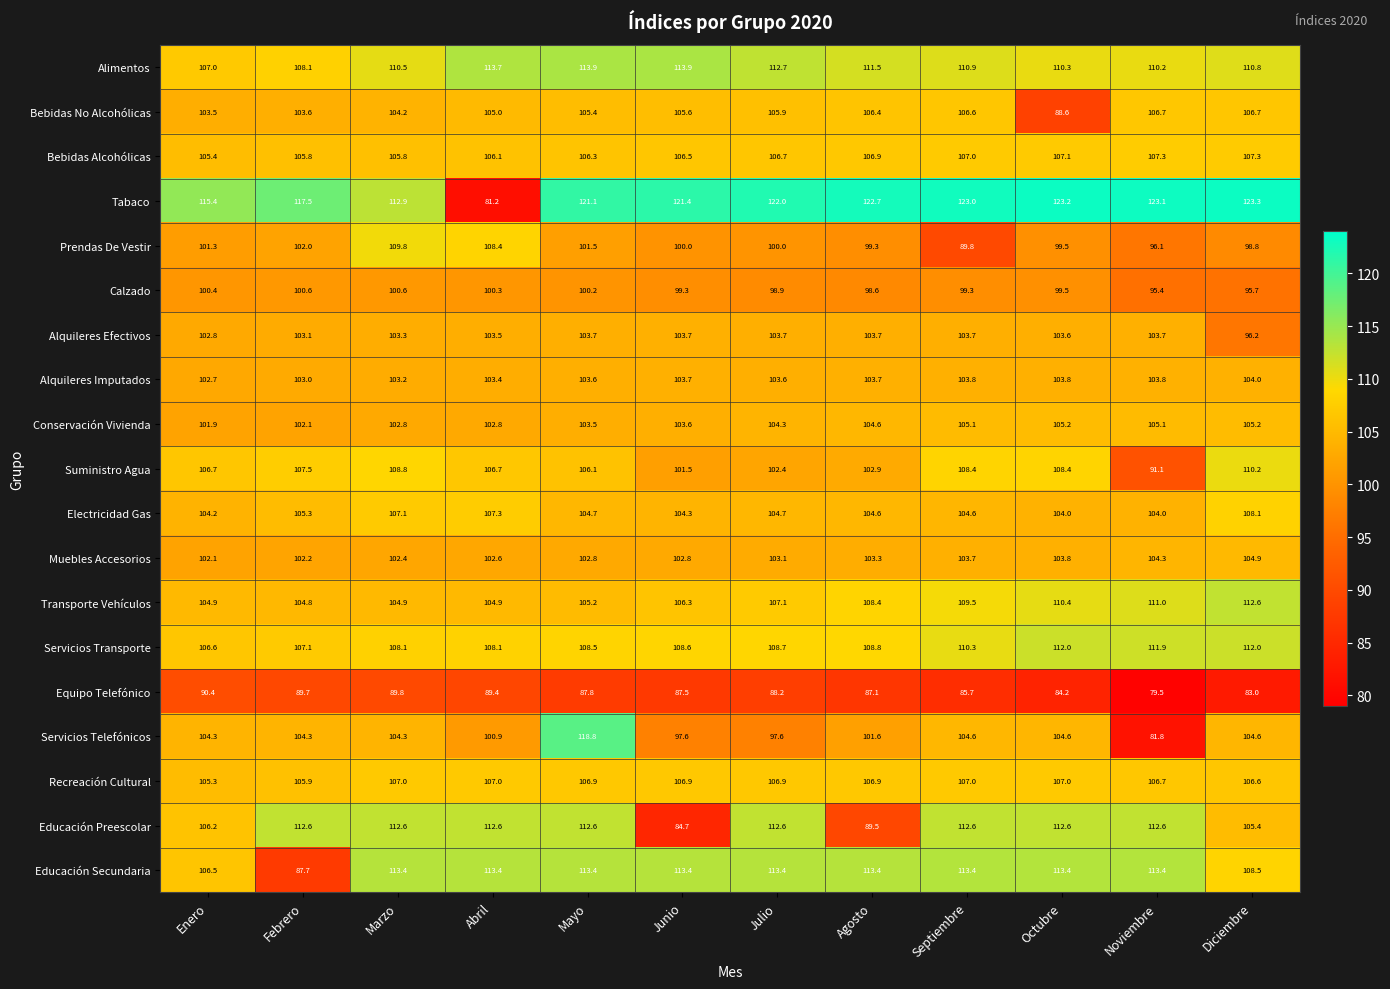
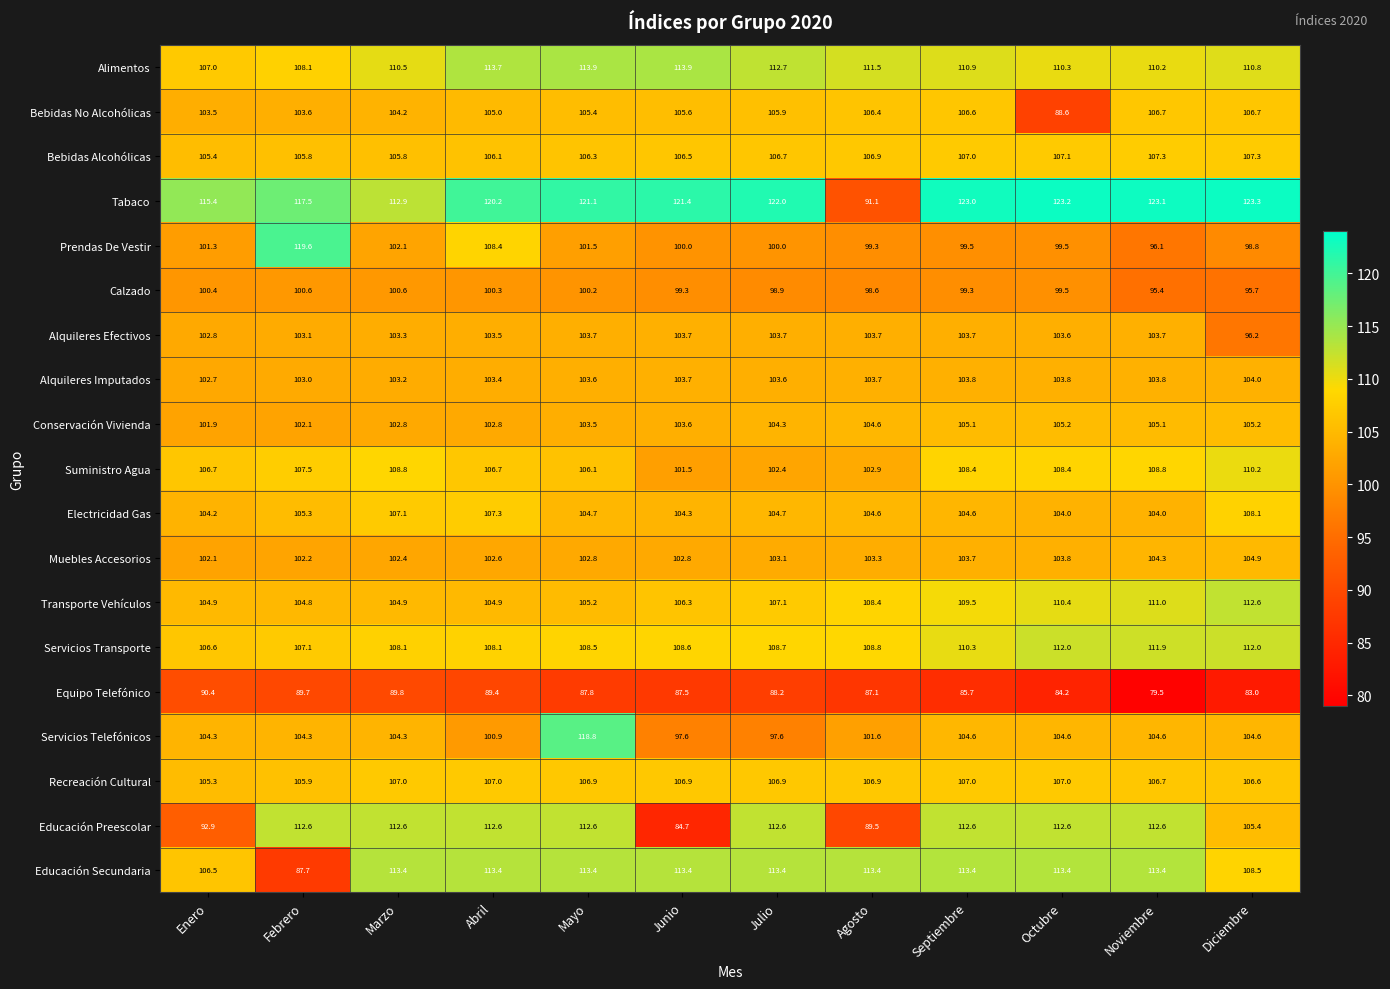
  {
    "Tabaco": {
      "Enero": 115.4,
      "Febrero": 117.5,
      "Marzo": 112.9,
-     "Abril": 81.2,
+     "Abril": 120.2,
      "Mayo": 121.1,
      "Junio": 121.4,
      "Julio": 122.0,
-     "Agosto": 122.7,
+     "Agosto": 91.1,
      "Septiembre": 123.0,
      "Octubre": 123.2,
      "Noviembre": 123.1,
      "Diciembre": 123.3
    },
    "Prendas De Vestir": {
      "Enero": 101.3,
-     "Febrero": 102.0,
-     "Marzo": 109.8,
+     "Febrero": 119.6,
+     "Marzo": 102.1,
      "Abril": 108.4,
      "Mayo": 101.5,
      "Junio": 100.0,
      "Julio": 100.0,
      "Agosto": 99.3,
-     "Septiembre": 89.8,
+     "Septiembre": 99.5,
      "Octubre": 99.5,
      "Noviembre": 96.1,
      "Diciembre": 98.8
    },
    "Suministro Agua": {
      "Enero": 106.7,
      "Febrero": 107.5,
      "Marzo": 108.8,
      "Abril": 106.7,
      "Mayo": 106.1,
      "Junio": 101.5,
      "Julio": 102.4,
      "Agosto": 102.9,
      "Septiembre": 108.4,
      "Octubre": 108.4,
-     "Noviembre": 91.1,
+     "Noviembre": 108.8,
      "Diciembre": 110.2
    },
    "Servicios Telefónicos": {
      "Enero": 104.3,
      "Febrero": 104.3,
      "Marzo": 104.3,
      "Abril": 100.9,
      "Mayo": 118.8,
      "Junio": 97.6,
      "Julio": 97.6,
      "Agosto": 101.6,
      "Septiembre": 104.6,
      "Octubre": 104.6,
-     "Noviembre": 81.8,
+     "Noviembre": 104.6,
      "Diciembre": 104.6
    },
    "Educación Preescolar": {
-     "Enero": 106.2,
+     "Enero": 92.9,
      "Febrero": 112.6,
      "Marzo": 112.6,
      "Abril": 112.6,
      "Mayo": 112.6,
      "Junio": 84.7,
      "Julio": 112.6,
      "Agosto": 89.5,
      "Septiembre": 112.6,
      "Octubre": 112.6,
      "Noviembre": 112.6,
      "Diciembre": 105.4
    }
  }
